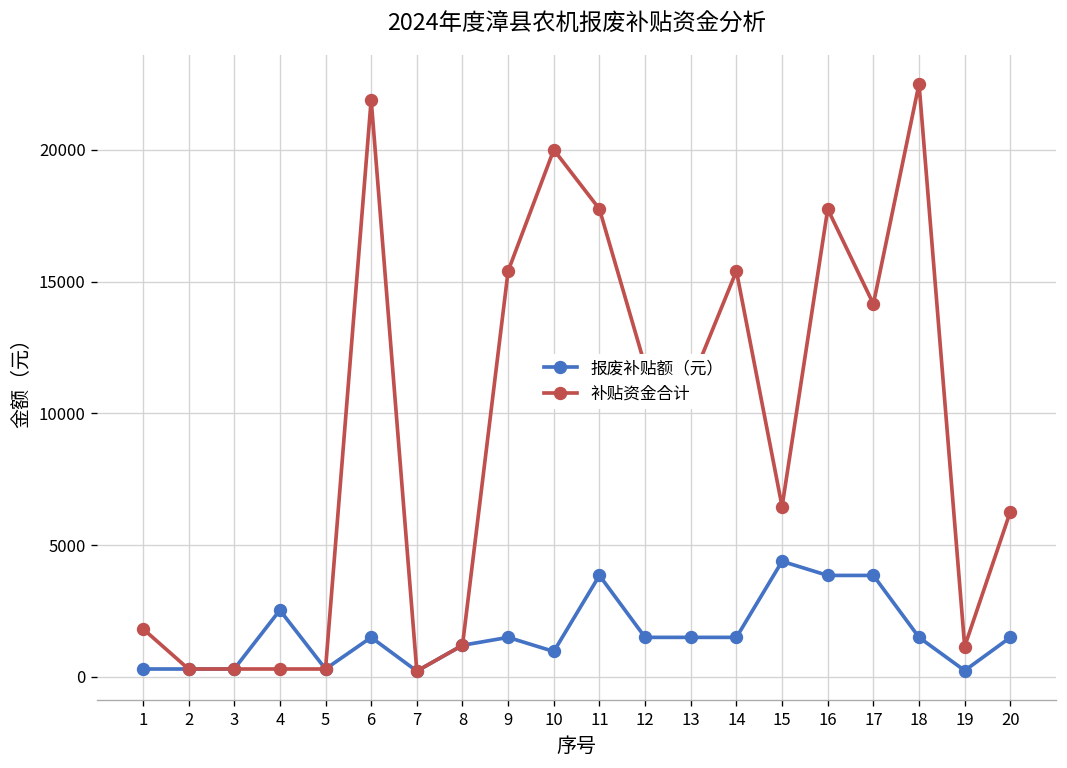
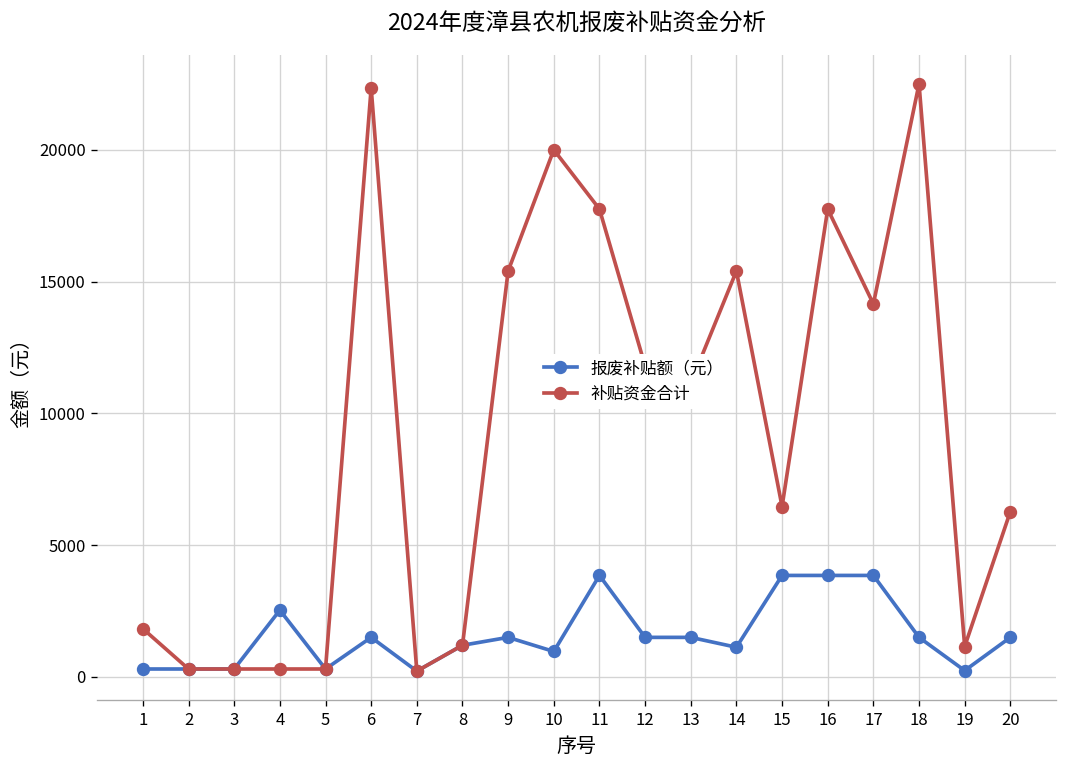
  {
    "报废补贴额（元）": {
      "1": 300,
      "4": 2500,
      "6": 1500,
      "9": 1500,
      "10": 1000,
      "11": 3900,
      "12": 1500,
      "13": 1500,
-     "14": 1500,
-     "15": 4400,
+     "14": 1100,
+     "15": 3900,
      "16": 3900,
      "17": 3900,
      "18": 1500,
      "19": 200,
      "20": 1500
    },
    "补贴资金合计": {
      "1": 1800,
      "4": 300,
-     "6": 21900,
+     "6": 22300,
      "9": 15400,
      "10": 20000,
      "11": 17800,
      "14": 15400,
      "15": 6500,
      "16": 17800,
      "17": 14200,
      "18": 22500,
      "19": 1200,
      "20": 6300
    }
  }
